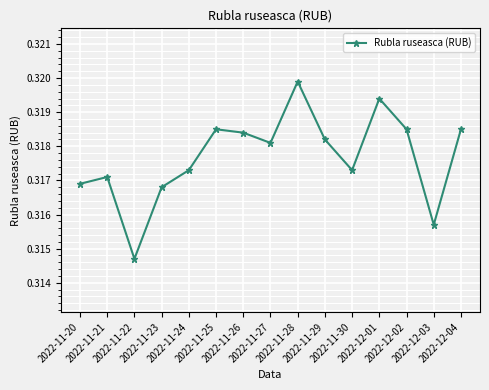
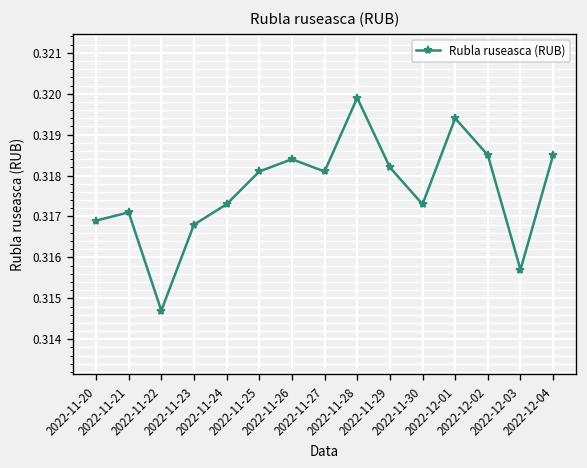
  {
    "2022-11-20": 0.3169,
    "2022-11-21": 0.3171,
    "2022-11-22": 0.3147,
    "2022-11-23": 0.3168,
    "2022-11-24": 0.3173,
-   "2022-11-25": 0.3185,
+   "2022-11-25": 0.3181,
    "2022-11-26": 0.3184,
    "2022-11-27": 0.3181,
    "2022-11-28": 0.3199,
    "2022-11-29": 0.3182,
    "2022-11-30": 0.3173,
    "2022-12-01": 0.3194,
    "2022-12-02": 0.3185,
    "2022-12-03": 0.3157,
    "2022-12-04": 0.3185
  }
